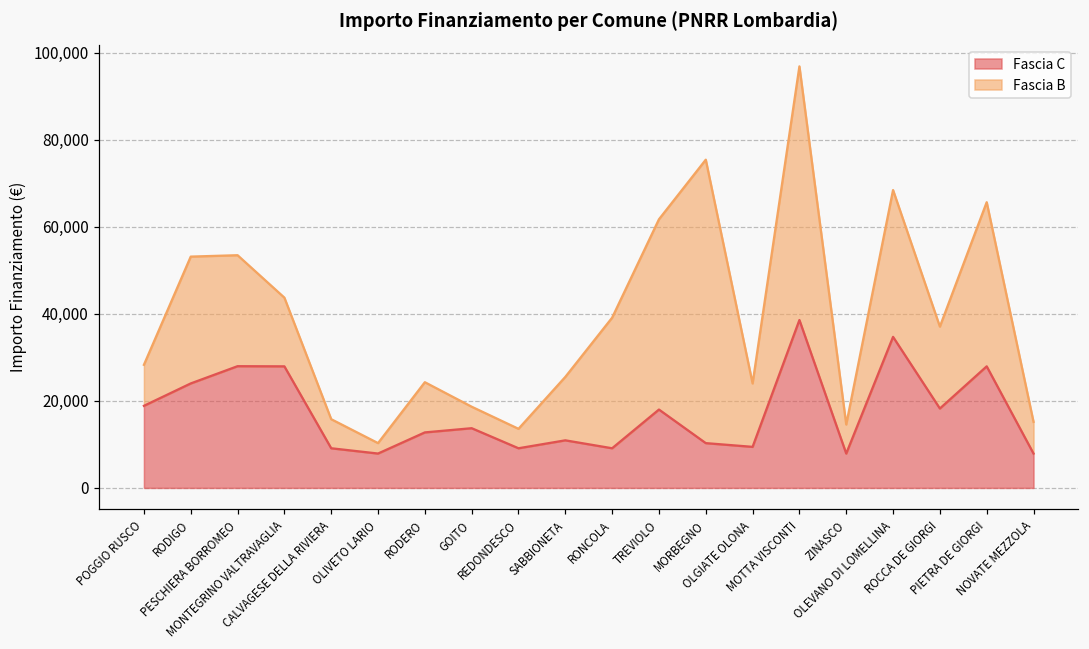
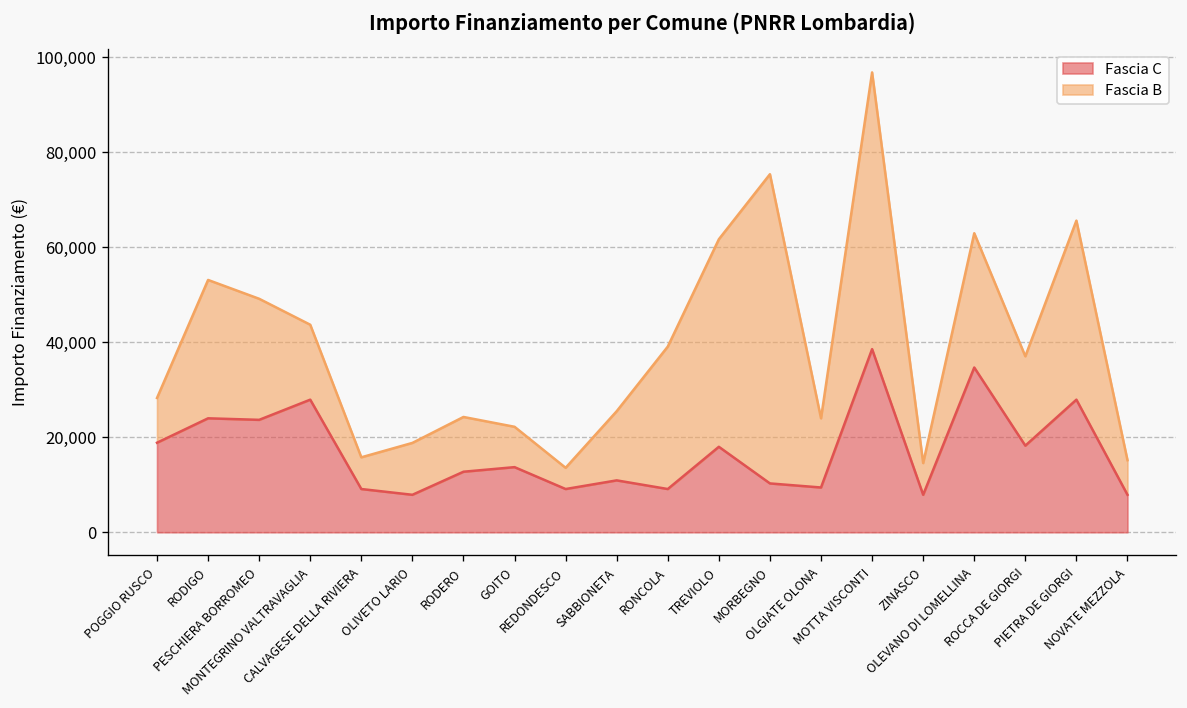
  {
    "Fascia C": {
      "POGGIO RUSCO": "19,000",
      "RODIGO": "24,000",
-     "PESCHIERA BORROMEO": "28,000",
+     "PESCHIERA BORROMEO": "24,000",
      "MONTEGRINO VALTRAVAGLIA": "28,000",
      "CALVAGESE DELLA RIVIERA": "9,000",
      "OLIVETO LARIO": "8,000",
      "RODERO": "13,000",
      "GOITO": "14,000",
      "REDONDESCO": "9,000",
      "SABBIONETA": "11,000",
      "RONCOLA": "9,000",
      "TREVIOLO": "18,000",
      "MORBEGNO": "10,000",
      "OLGIATE OLONA": "9,000",
      "MOTTA VISCONTI": "39,000",
      "ZINASCO": "8,000",
      "OLEVANO DI LOMELLINA": "35,000",
      "ROCCA DE GIORGI": "18,000",
      "PIETRA DE GIORGI": "28,000",
      "NOVATE MEZZOLA": "8,000"
    },
    "Fascia B": {
      "POGGIO RUSCO": "9,000",
      "RODIGO": "29,000",
      "PESCHIERA BORROMEO": "25,000",
      "MONTEGRINO VALTRAVAGLIA": "16,000",
      "CALVAGESE DELLA RIVIERA": "7,000",
-     "OLIVETO LARIO": "2,000",
+     "OLIVETO LARIO": "11,000",
      "RODERO": "12,000",
-     "GOITO": "5,000",
+     "GOITO": "8,000",
      "REDONDESCO": "4,000",
      "SABBIONETA": "15,000",
      "RONCOLA": "30,000",
      "TREVIOLO": "44,000",
      "MORBEGNO": "65,000",
      "OLGIATE OLONA": "15,000",
      "MOTTA VISCONTI": "58,000",
      "ZINASCO": "7,000",
-     "OLEVANO DI LOMELLINA": "34,000",
+     "OLEVANO DI LOMELLINA": "28,000",
      "ROCCA DE GIORGI": "19,000",
      "PIETRA DE GIORGI": "38,000",
      "NOVATE MEZZOLA": "7,000"
    }
  }
